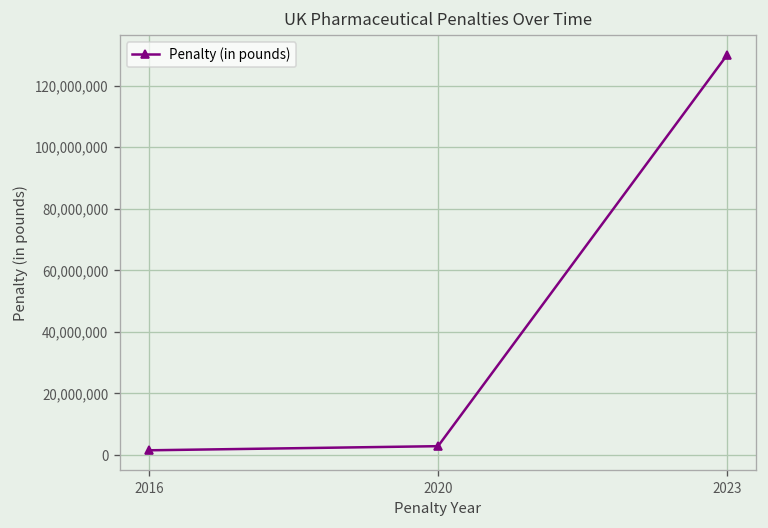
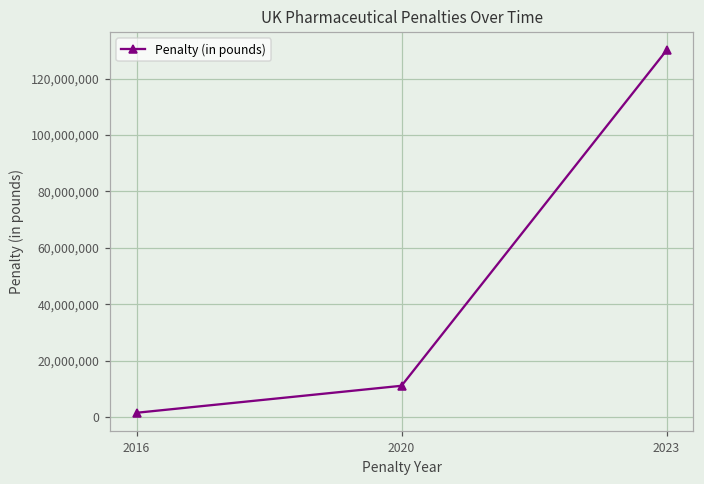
  {
    "2016": "2,000,000",
-   "2020": "3,000,000",
+   "2020": "11,000,000",
    "2023": "130,000,000"
  }
